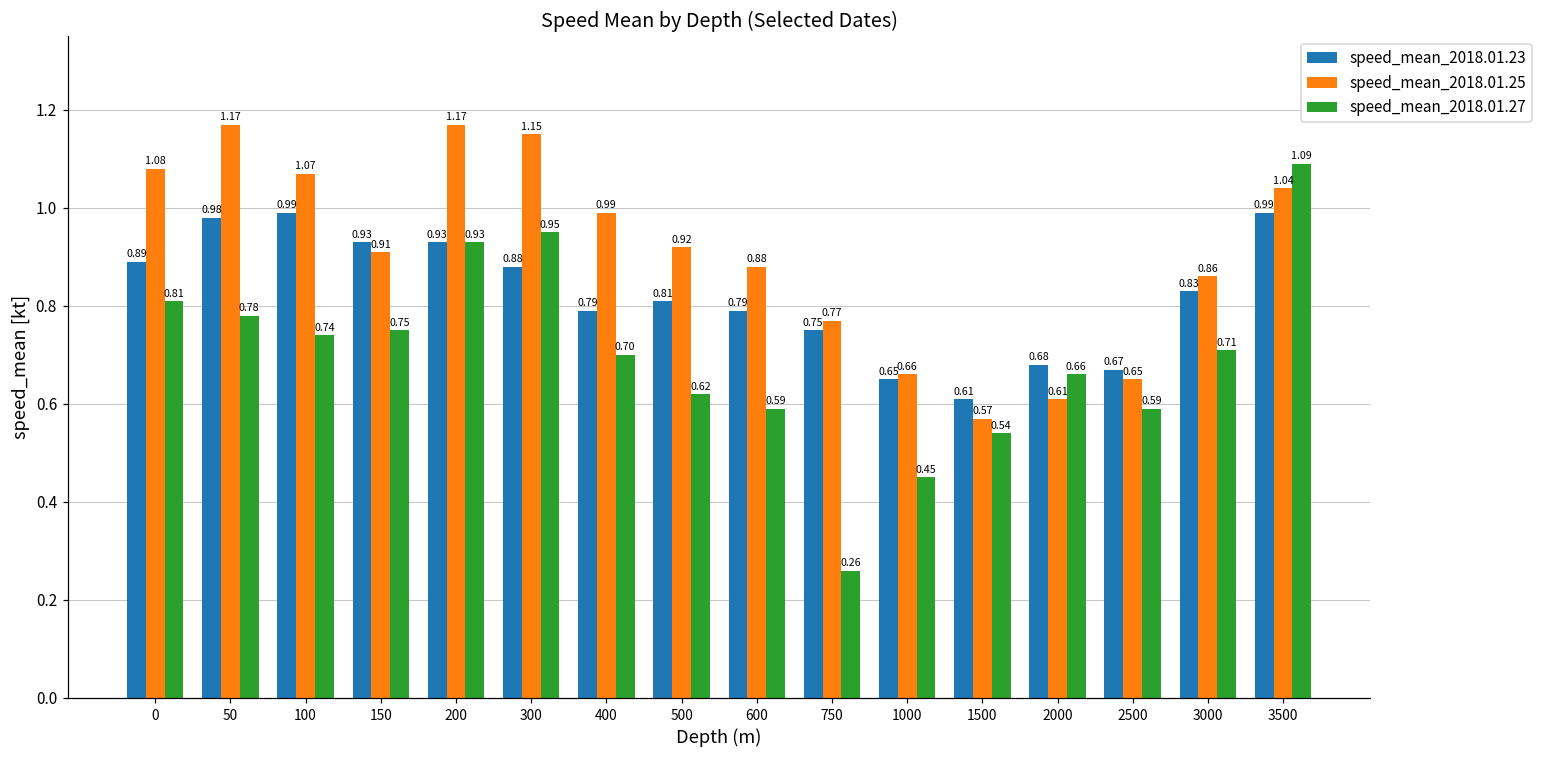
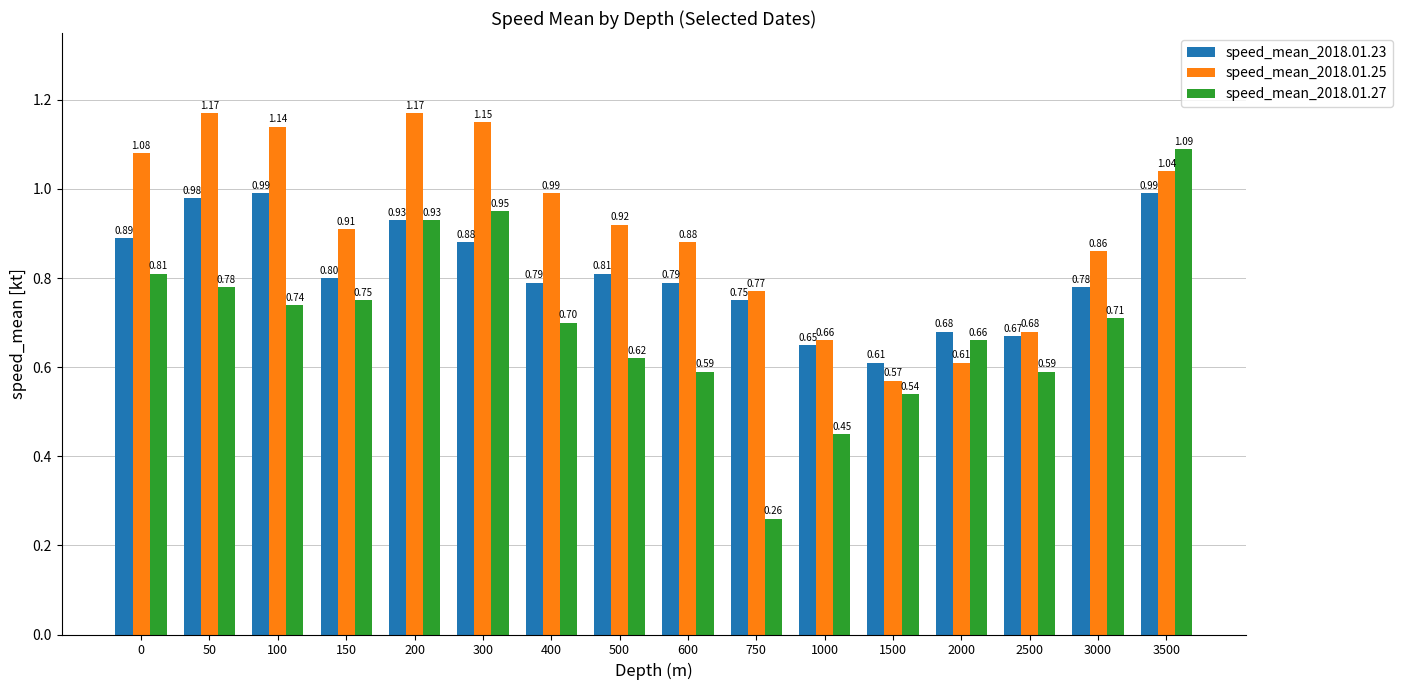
  {
    "speed_mean_2018.01.23": {
      "0": 0.89,
      "50": 0.98,
      "100": 0.99,
-     "150": 0.93,
+     "150": 0.80,
      "200": 0.93,
      "300": 0.88,
      "400": 0.79,
      "500": 0.81,
      "600": 0.79,
      "750": 0.75,
      "1000": 0.65,
      "1500": 0.61,
      "2000": 0.68,
      "2500": 0.67,
-     "3000": 0.83,
+     "3000": 0.78,
      "3500": 0.99
    },
    "speed_mean_2018.01.25": {
      "0": 1.08,
      "50": 1.17,
-     "100": 1.07,
+     "100": 1.14,
      "150": 0.91,
      "200": 1.17,
      "300": 1.15,
      "400": 0.99,
      "500": 0.92,
      "600": 0.88,
      "750": 0.77,
      "1000": 0.66,
      "1500": 0.57,
      "2000": 0.61,
-     "2500": 0.65,
+     "2500": 0.68,
      "3000": 0.86,
      "3500": 1.04
    },
    "speed_mean_2018.01.27": {
      "0": 0.81,
      "50": 0.78,
      "100": 0.74,
      "150": 0.75,
      "200": 0.93,
      "300": 0.95,
      "400": 0.70,
      "500": 0.62,
      "600": 0.59,
      "750": 0.26,
      "1000": 0.45,
      "1500": 0.54,
      "2000": 0.66,
      "2500": 0.59,
      "3000": 0.71,
      "3500": 1.09
    }
  }
